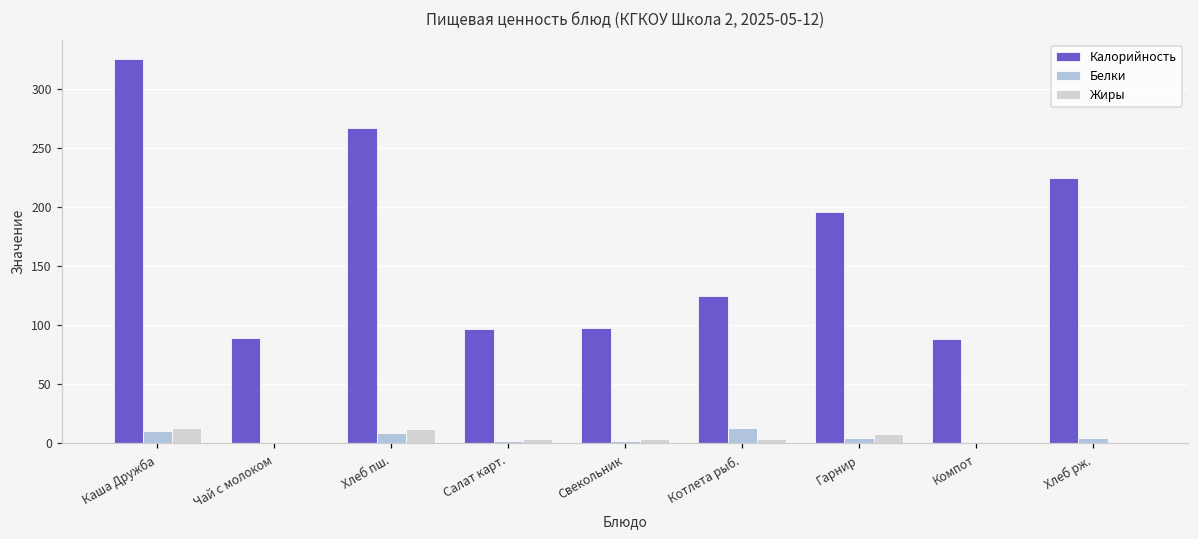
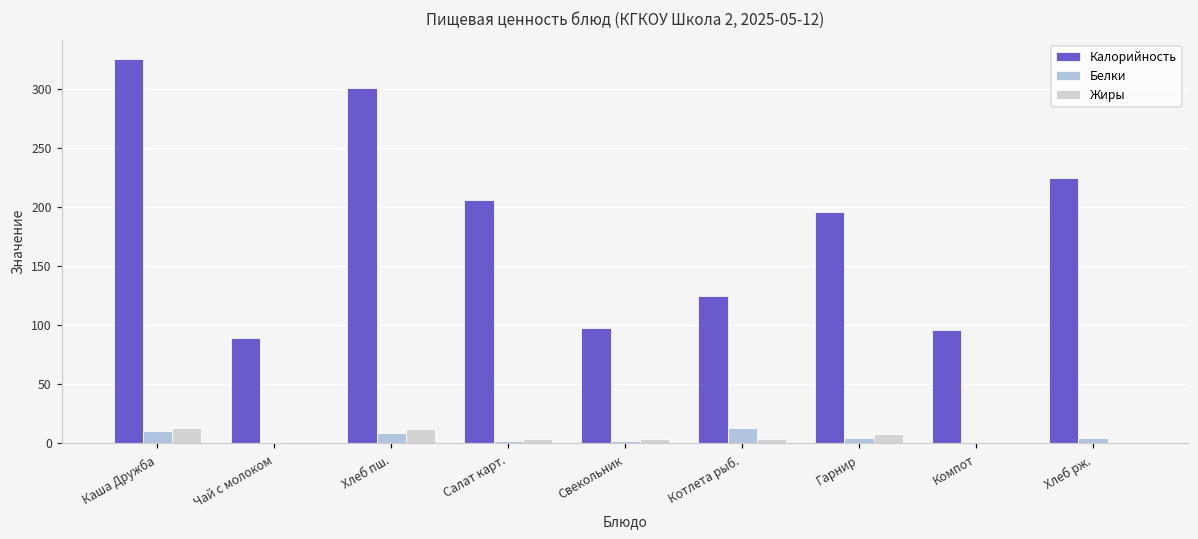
  {
    "Калорийность": {
      "Каша Дружба": 326,
      "Чай с молоком": 89,
-     "Хлеб пш.": 267,
-     "Салат карт.": 97,
+     "Хлеб пш.": 301,
+     "Салат карт.": 206,
      "Свекольник": 98,
      "Котлета рыб.": 125,
      "Гарнир": 196,
-     "Компот": 88,
+     "Компот": 96,
      "Хлеб рж.": 225
    }
  }
